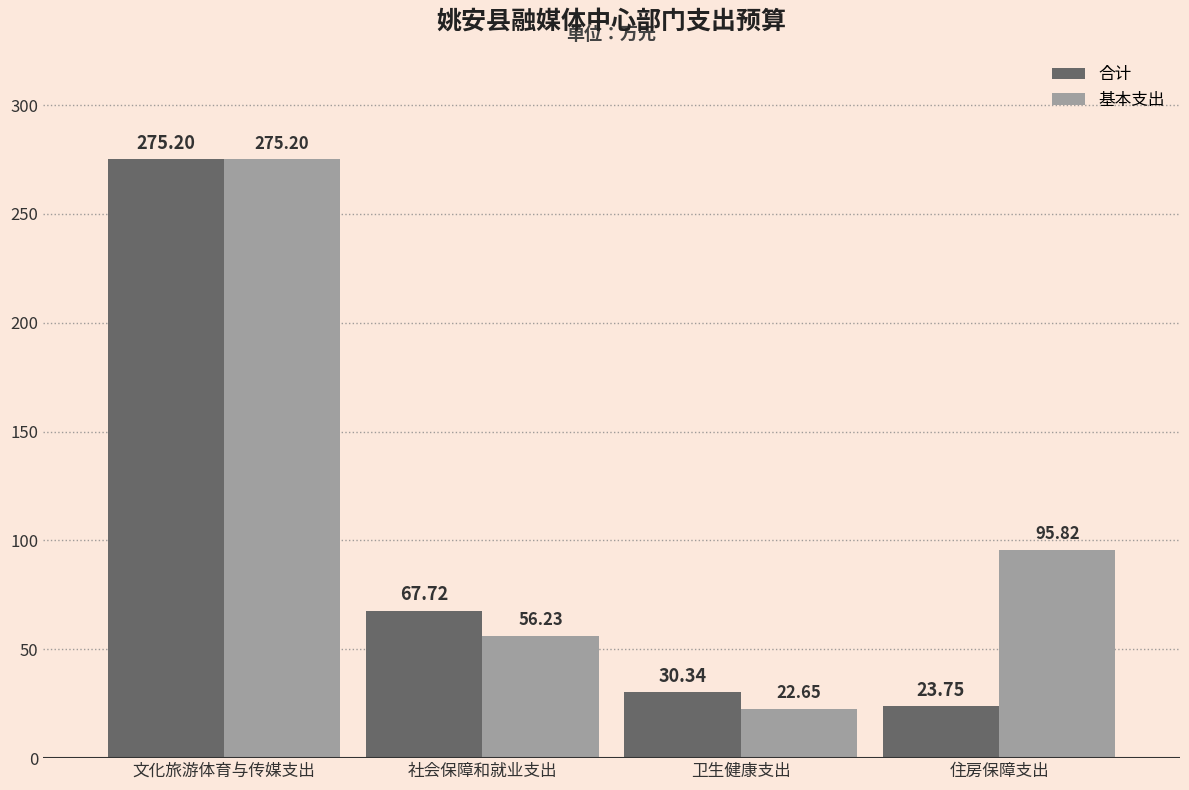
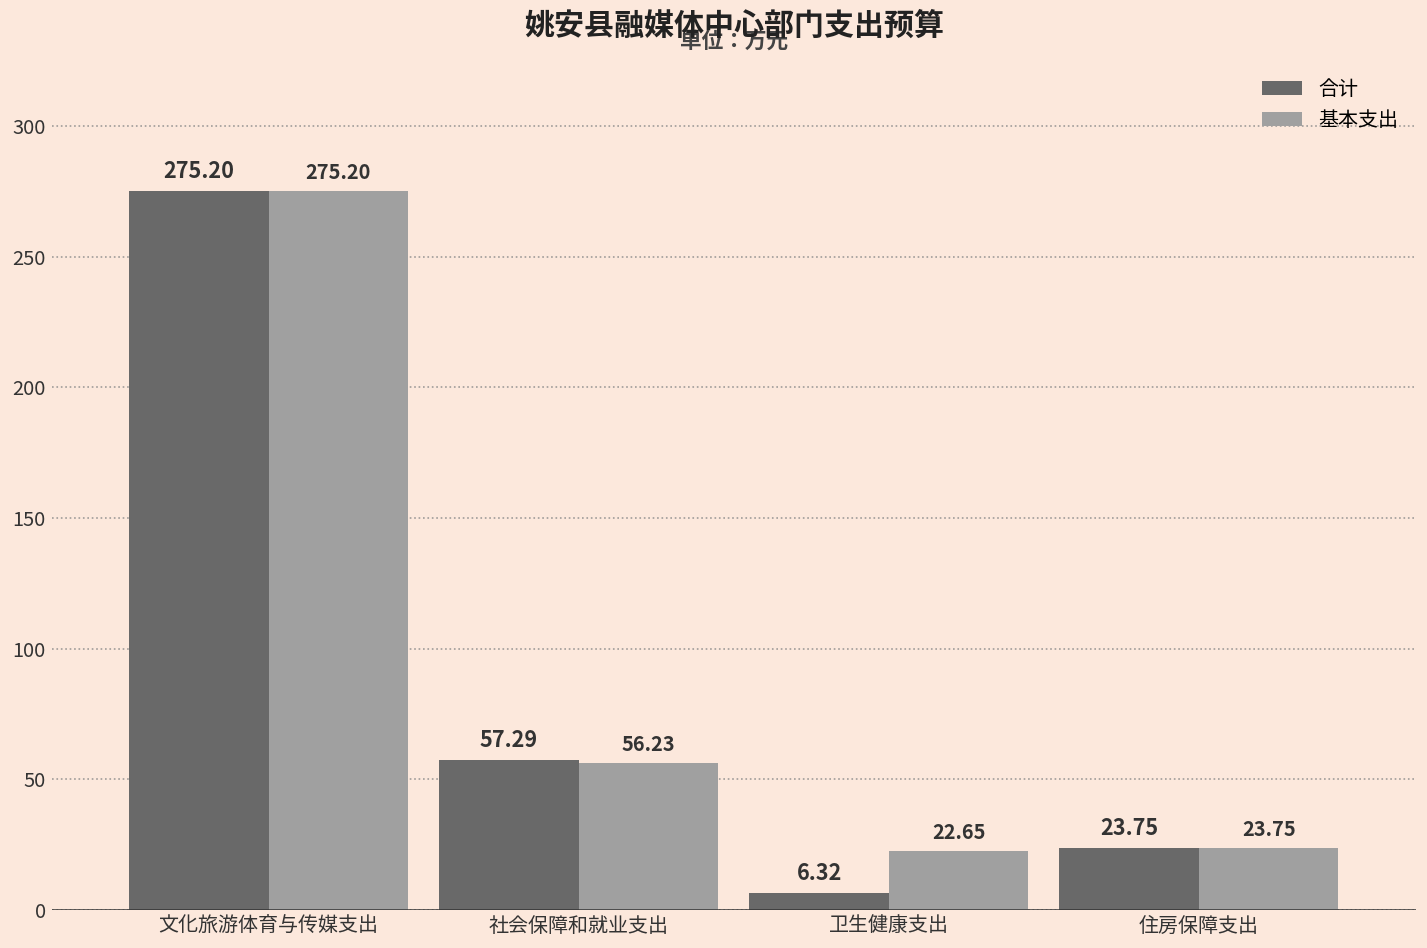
  {
    "合计": {
      "文化旅游体育与传媒支出": 275.20,
-     "社会保障和就业支出": 67.72,
-     "卫生健康支出": 30.34,
+     "社会保障和就业支出": 57.29,
+     "卫生健康支出": 6.32,
      "住房保障支出": 23.75
    },
    "基本支出": {
      "文化旅游体育与传媒支出": 275.20,
      "社会保障和就业支出": 56.23,
      "卫生健康支出": 22.65,
-     "住房保障支出": 95.82
+     "住房保障支出": 23.75
    }
  }
